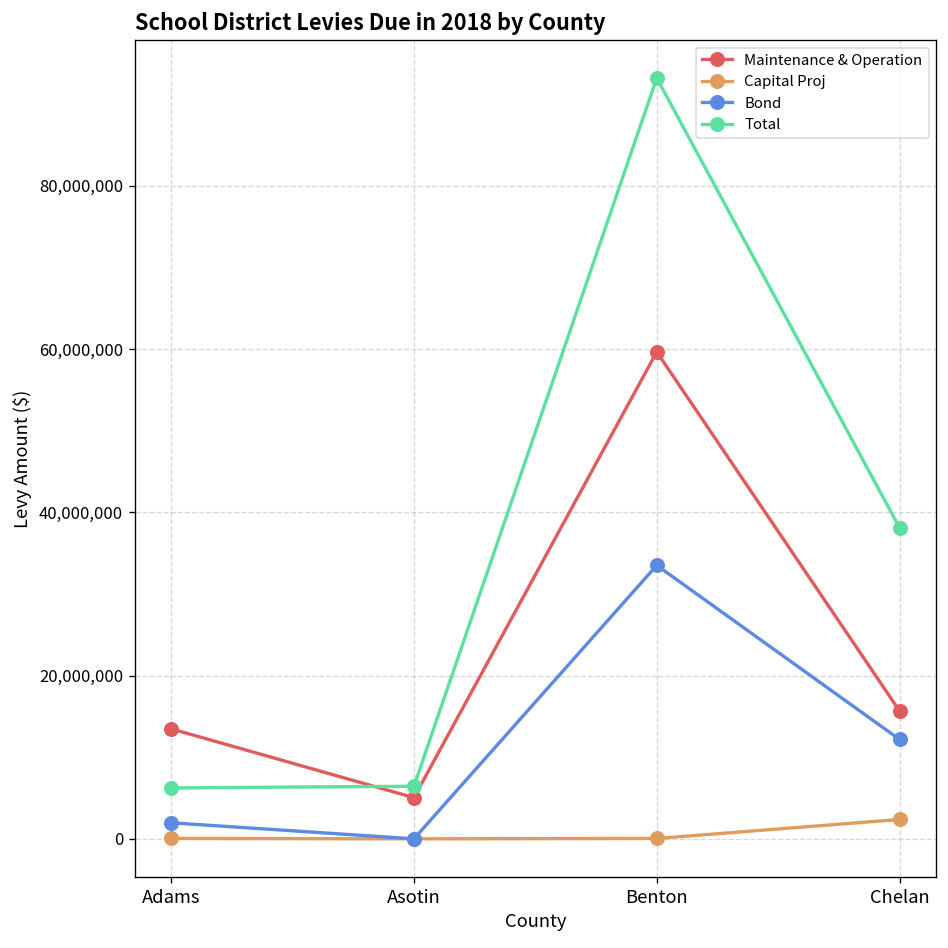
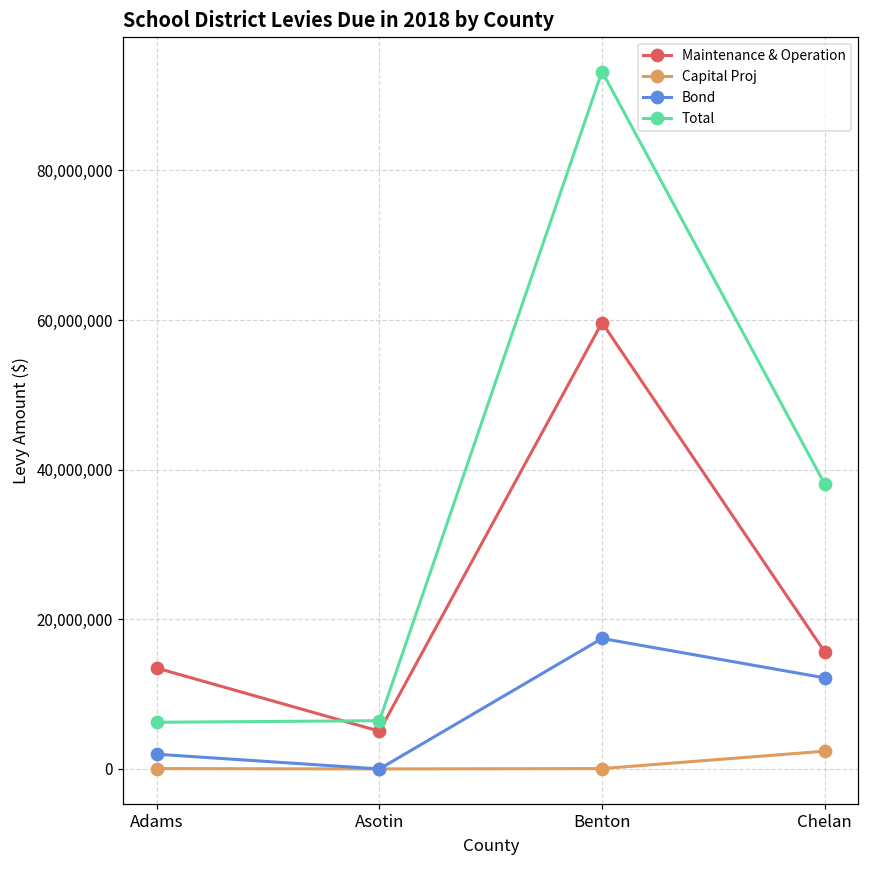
  {
    "Maintenance & Operation": {
      "Adams": "13,000,000",
      "Asotin": "5,000,000",
      "Benton": "60,000,000",
      "Chelan": "16,000,000"
    },
    "Capital Proj": {
      "Adams": "0",
      "Benton": "0",
      "Chelan": "2,000,000"
    },
    "Bond": {
      "Adams": "2,000,000",
-     "Benton": "34,000,000",
+     "Benton": "17,000,000",
      "Chelan": "12,000,000"
    },
    "Total": {
      "Adams": "6,000,000",
      "Asotin": "6,000,000",
      "Benton": "93,000,000",
      "Chelan": "38,000,000"
    }
  }
